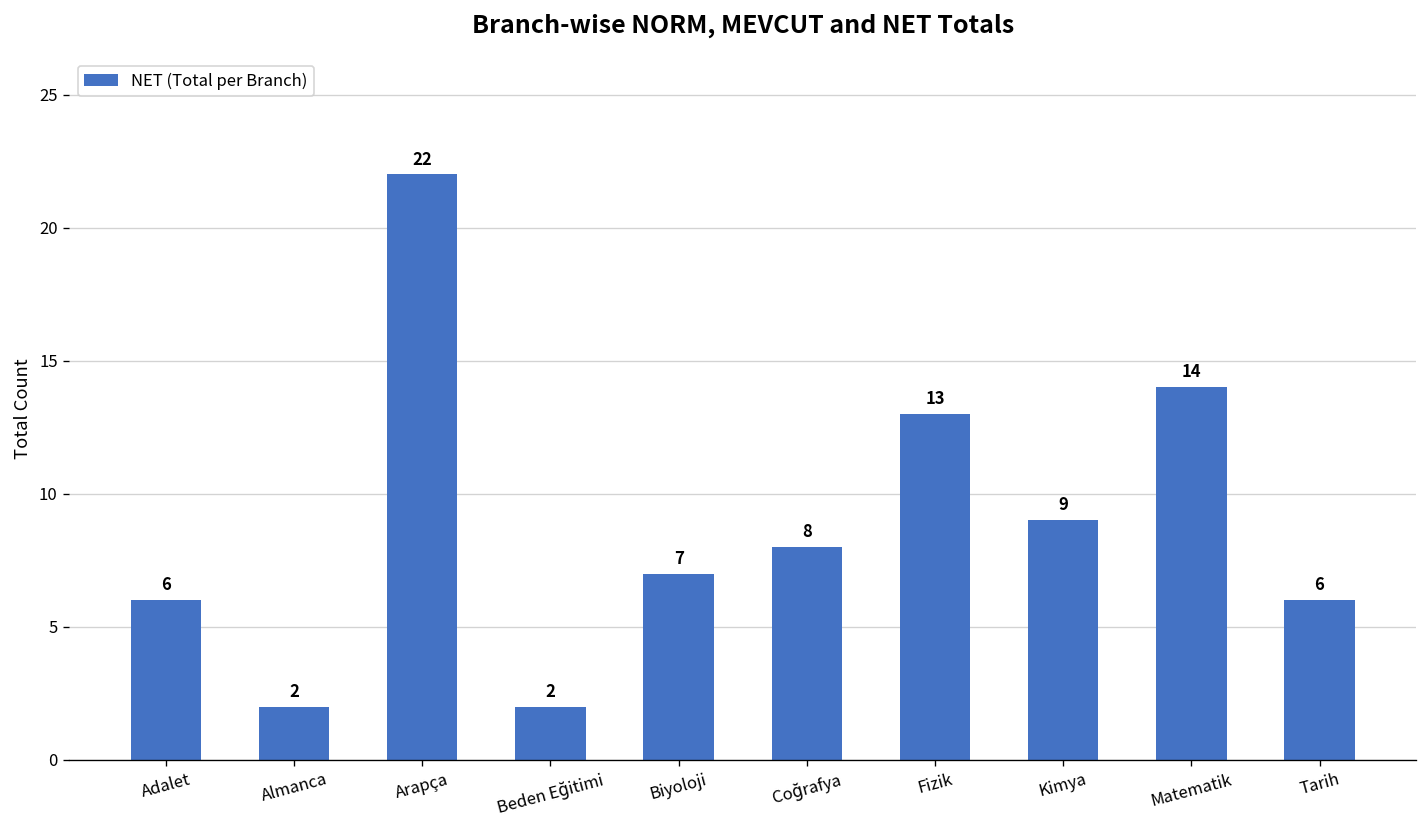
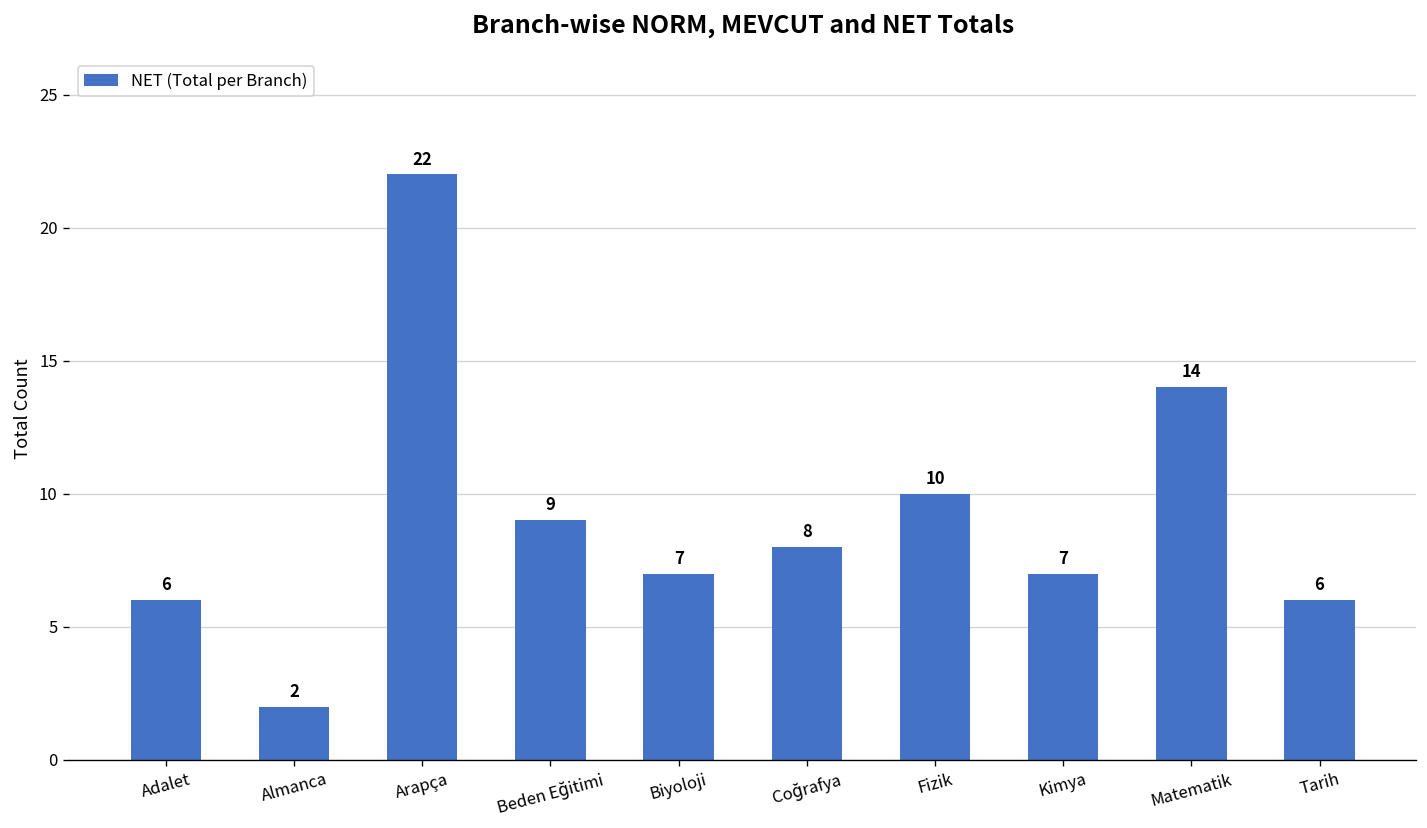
  {
    "Adalet": 6,
    "Almanca": 2,
    "Arapça": 22,
-   "Beden Eğitimi": 2,
+   "Beden Eğitimi": 9,
    "Biyoloji": 7,
    "Coğrafya": 8,
-   "Fizik": 13,
-   "Kimya": 9,
+   "Fizik": 10,
+   "Kimya": 7,
    "Matematik": 14,
    "Tarih": 6
  }
